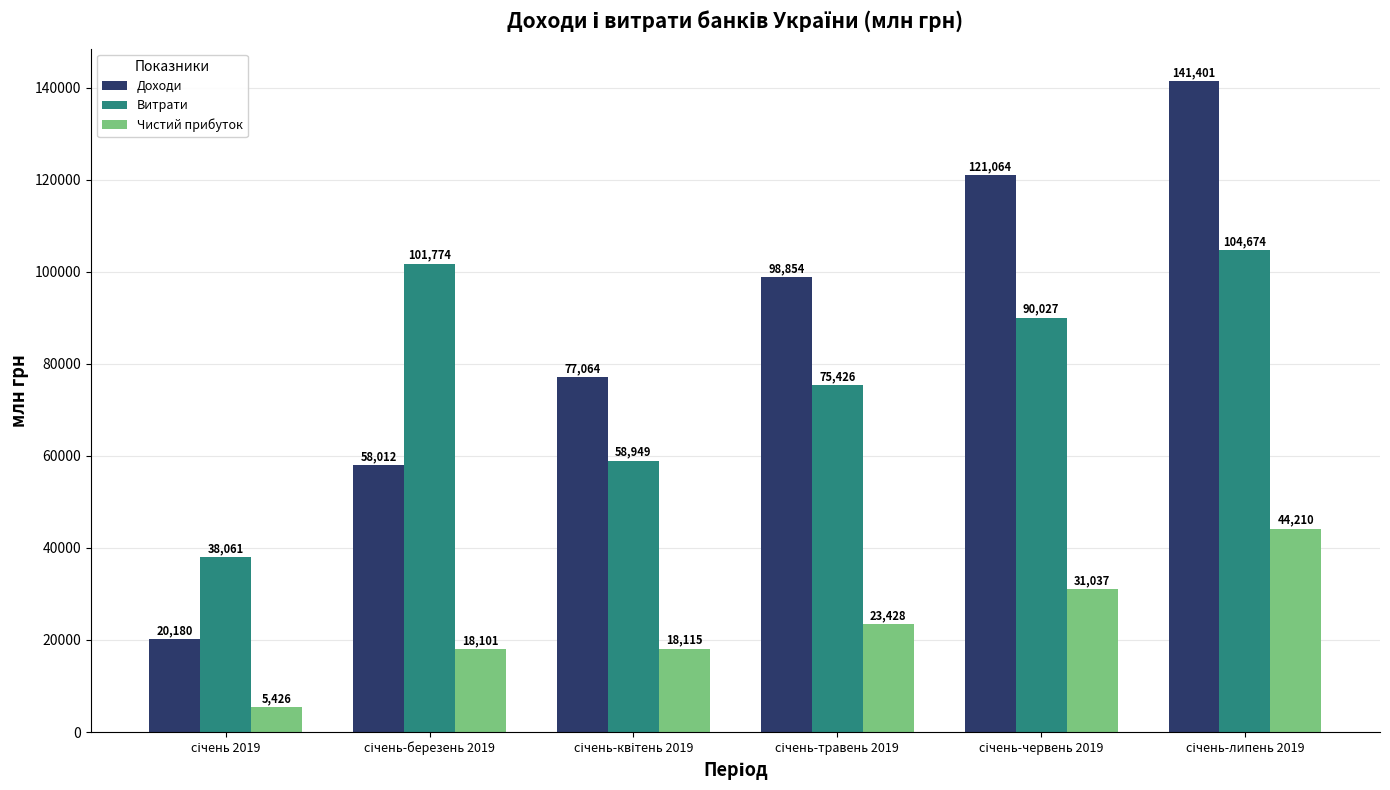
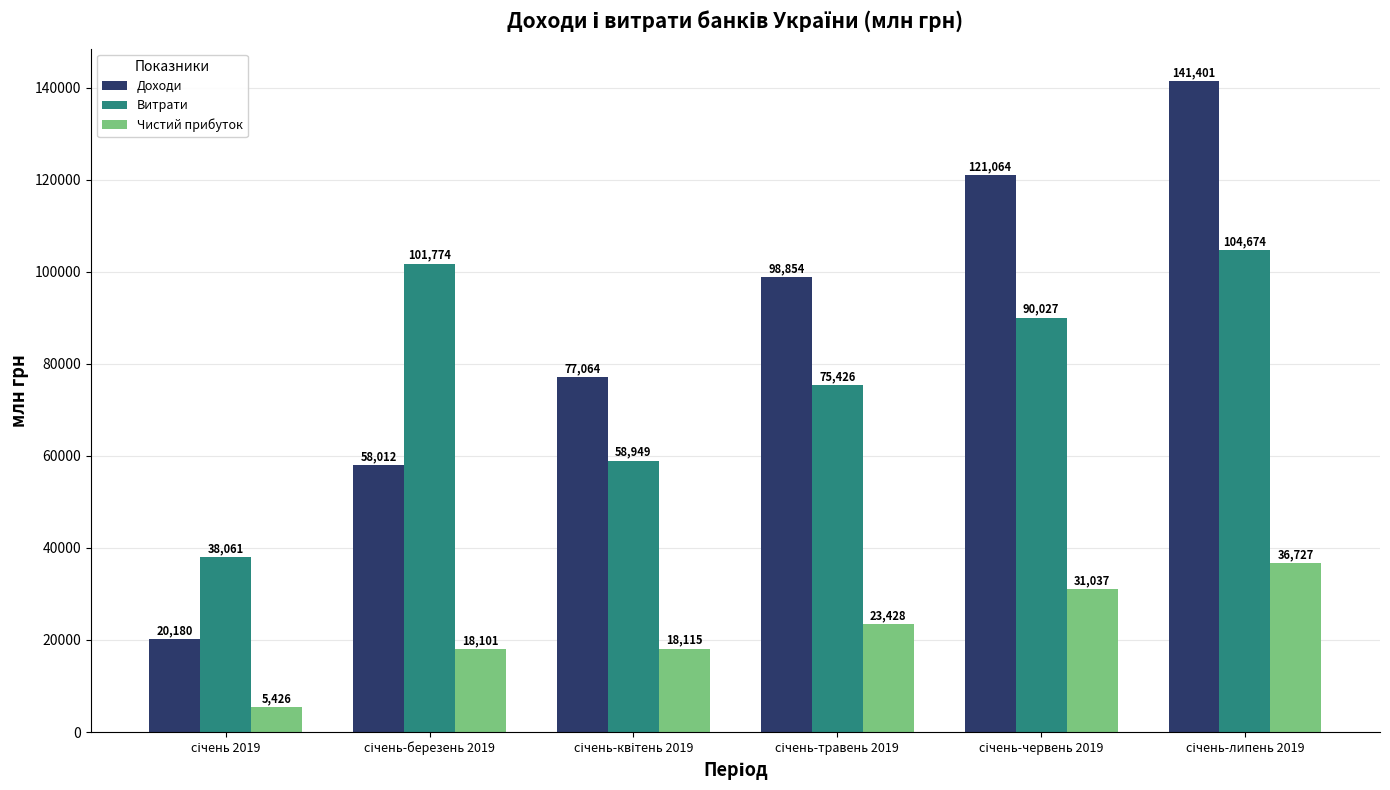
  {
    "Доходи": {
      "січень 2019": "20,180",
      "січень-березень 2019": "58,012",
      "січень-квітень 2019": "77,064",
      "січень-травень 2019": "98,854",
      "січень-червень 2019": "121,064",
      "січень-липень 2019": "141,401"
    },
    "Витрати": {
      "січень 2019": "38,061",
      "січень-березень 2019": "101,774",
      "січень-квітень 2019": "58,949",
      "січень-травень 2019": "75,426",
      "січень-червень 2019": "90,027",
      "січень-липень 2019": "104,674"
    },
    "Чистий прибуток": {
      "січень 2019": "5,426",
      "січень-березень 2019": "18,101",
      "січень-квітень 2019": "18,115",
      "січень-травень 2019": "23,428",
      "січень-червень 2019": "31,037",
-     "січень-липень 2019": "44,210"
+     "січень-липень 2019": "36,727"
    }
  }
